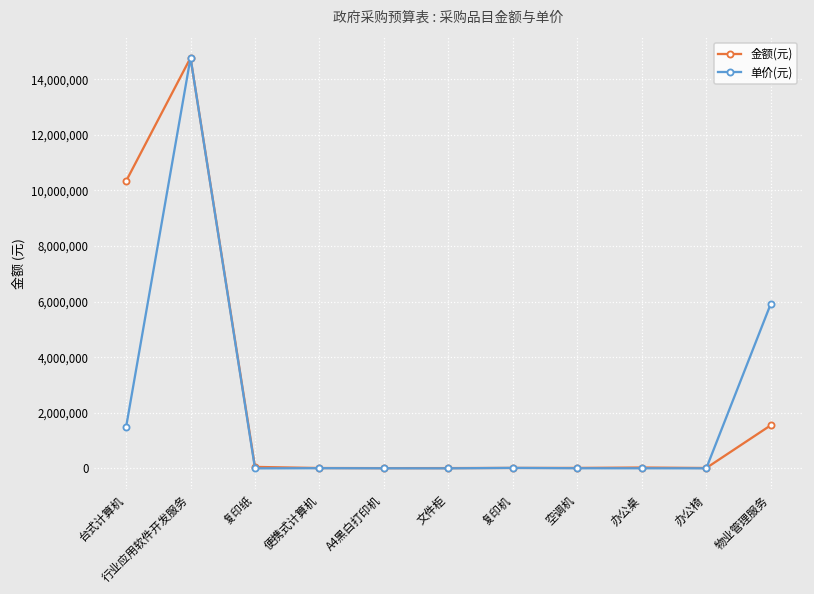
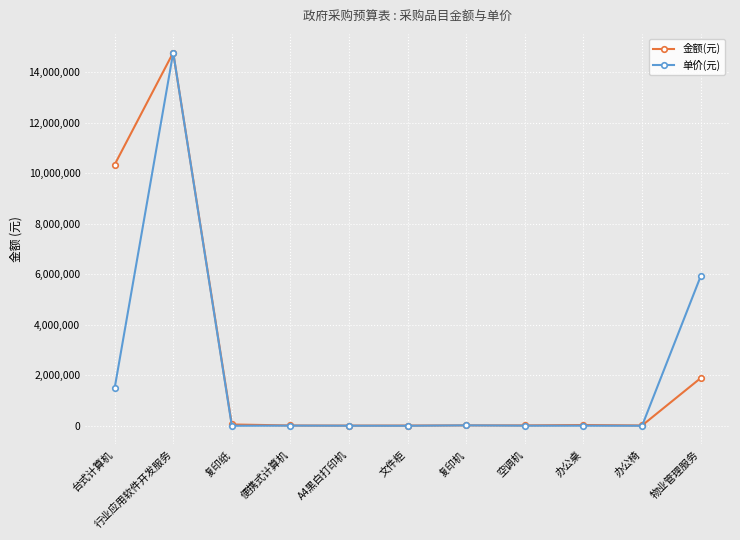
  {
    "金额(元)": {
      "台式计算机": "10,300,000",
-     "物业管理服务": "1,600,000"
+     "物业管理服务": "1,900,000"
    },
    "单价(元)": {
      "台式计算机": "1,500,000",
      "物业管理服务": "5,900,000"
    }
  }
